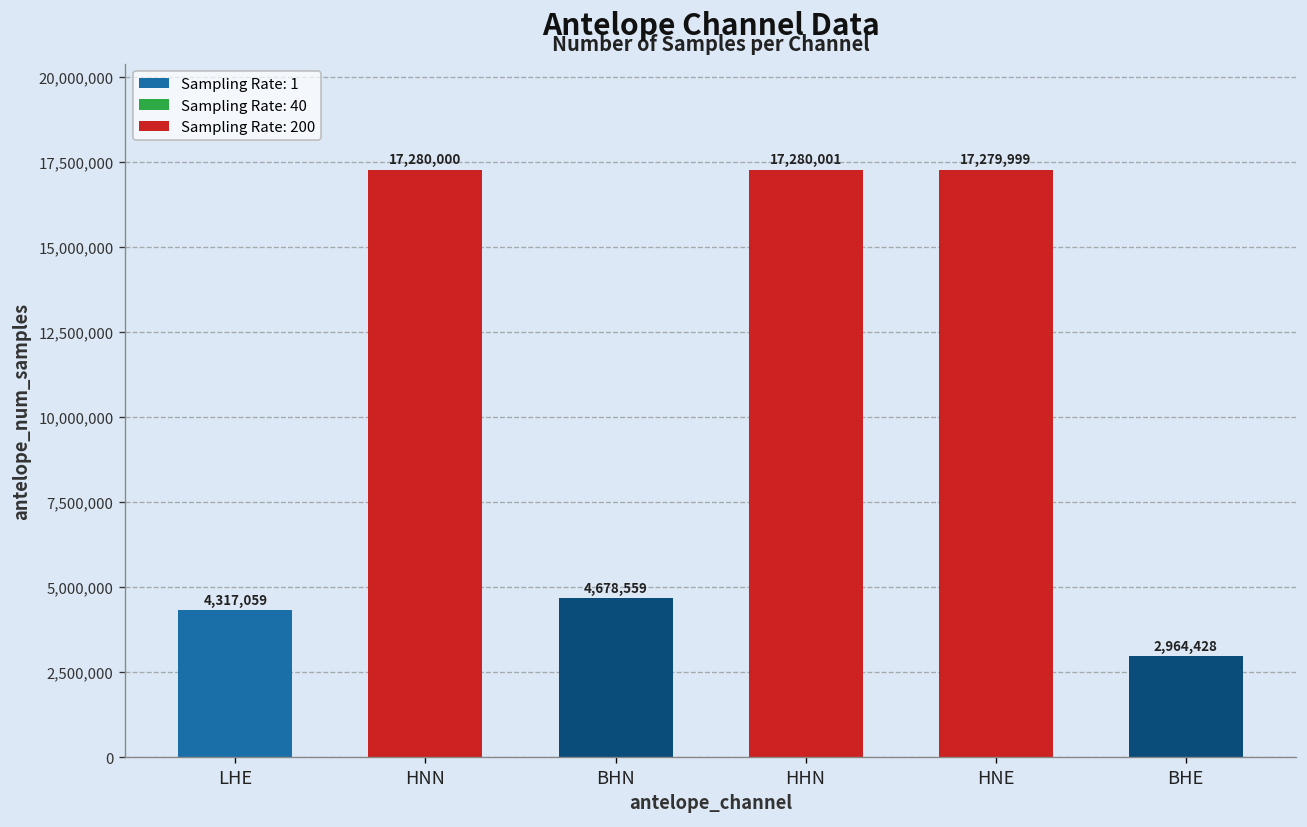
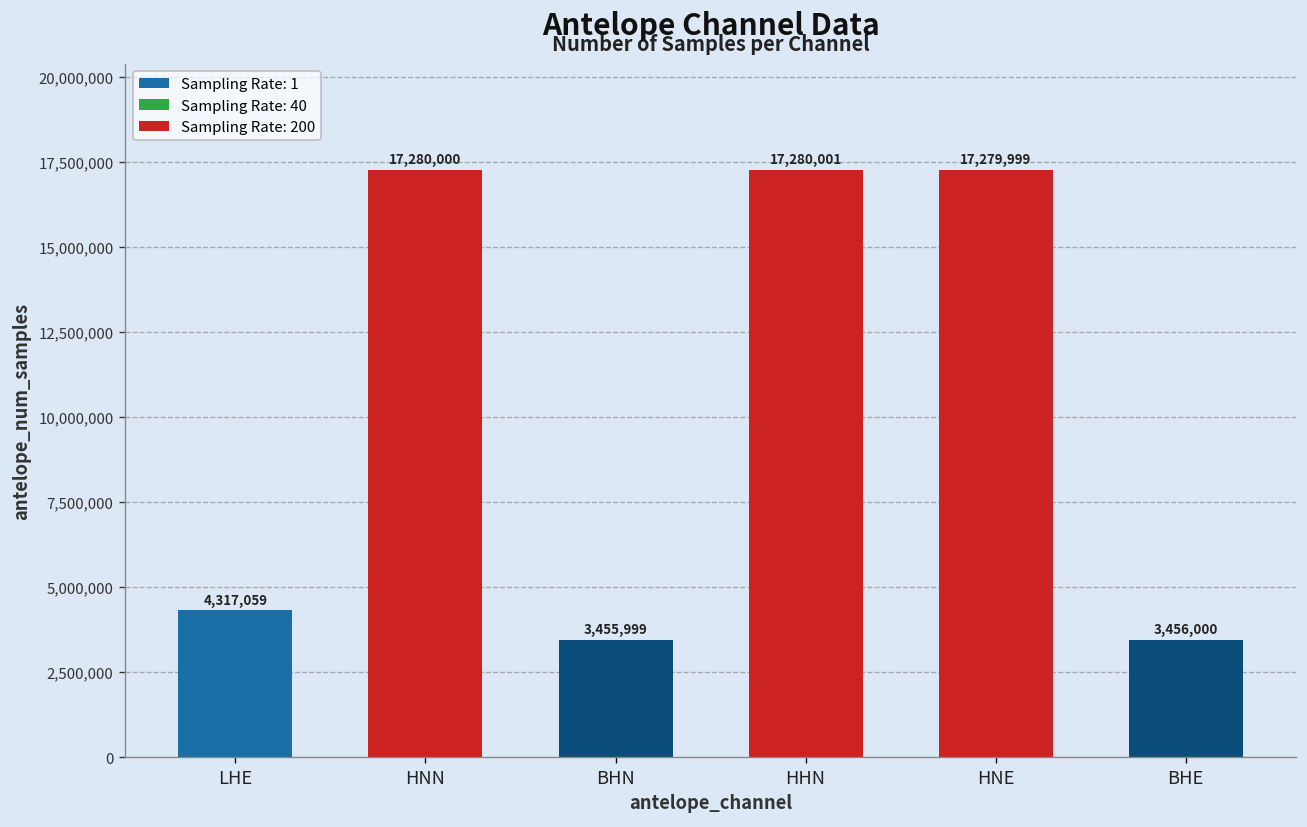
  {
    "LHE": "4,317,059",
    "HNN": "17,280,000",
-   "BHN": "4,678,559",
+   "BHN": "3,455,999",
    "HHN": "17,280,001",
    "HNE": "17,279,999",
-   "BHE": "2,964,428"
+   "BHE": "3,456,000"
  }
